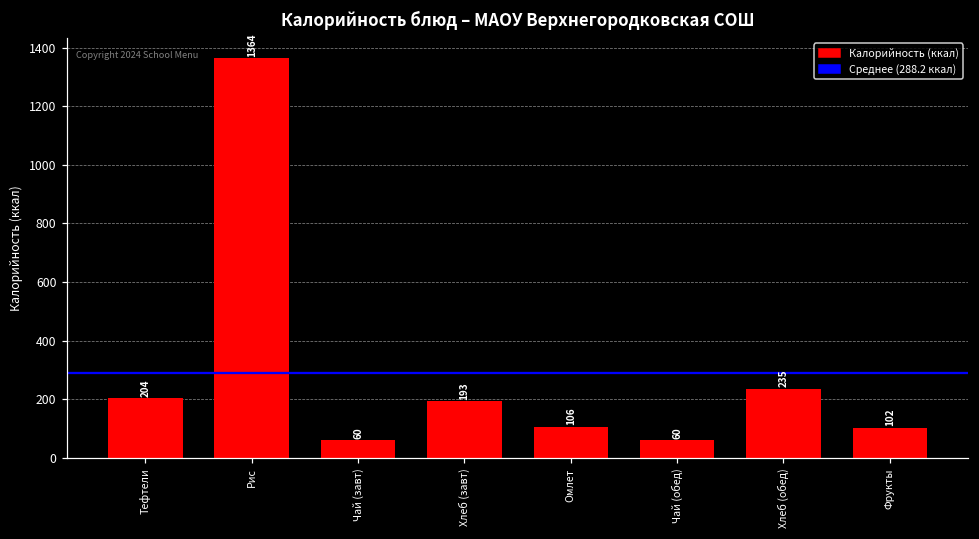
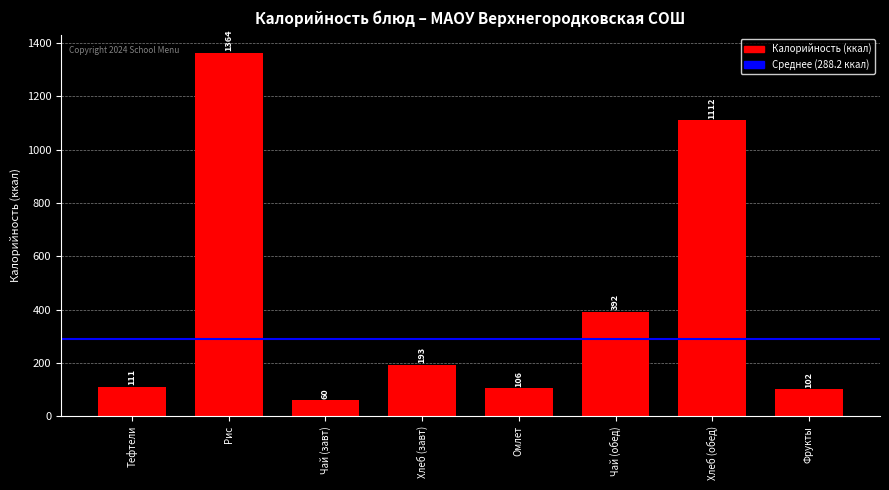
  {
-   "Тефтели": 204,
+   "Тефтели": 111,
    "Рис": 1364,
    "Чай (завт)": 60,
    "Хлеб (завт)": 193,
    "Омлет": 106,
-   "Чай (обед)": 60,
-   "Хлеб (обед)": 235,
+   "Чай (обед)": 392,
+   "Хлеб (обед)": 1112,
    "Фрукты": 102
  }
